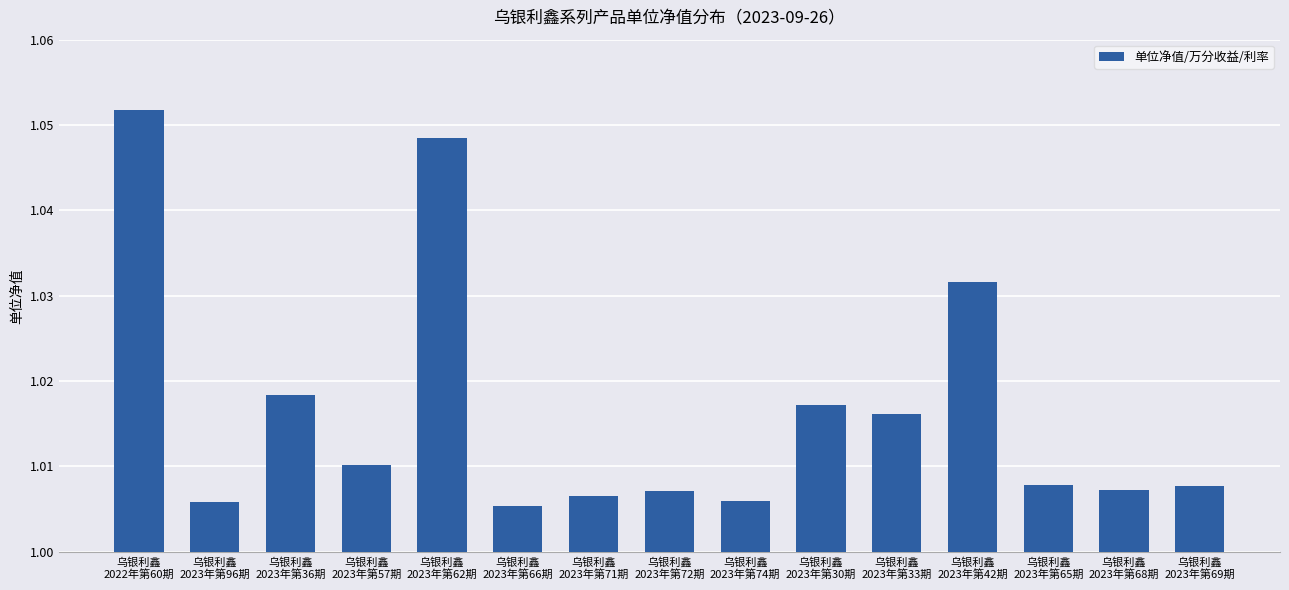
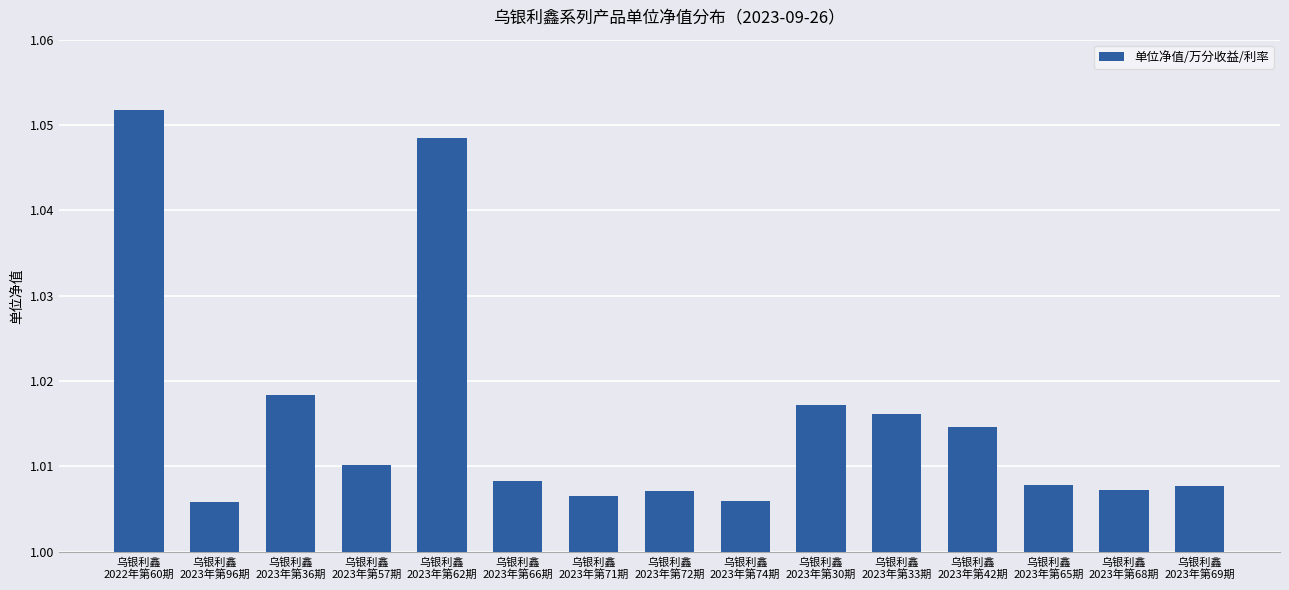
  {
    "乌银利鑫 2022年第60期": 1.052,
    "乌银利鑫 2023年第96期": 1.006,
    "乌银利鑫 2023年第36期": 1.018,
    "乌银利鑫 2023年第57期": 1.010,
    "乌银利鑫 2023年第62期": 1.049,
-   "乌银利鑫 2023年第66期": 1.005,
+   "乌银利鑫 2023年第66期": 1.008,
    "乌银利鑫 2023年第71期": 1.007,
    "乌银利鑫 2023年第72期": 1.007,
    "乌银利鑫 2023年第74期": 1.006,
    "乌银利鑫 2023年第30期": 1.017,
    "乌银利鑫 2023年第33期": 1.016,
-   "乌银利鑫 2023年第42期": 1.032,
+   "乌银利鑫 2023年第42期": 1.015,
    "乌银利鑫 2023年第65期": 1.008,
    "乌银利鑫 2023年第68期": 1.007,
    "乌银利鑫 2023年第69期": 1.008
  }
